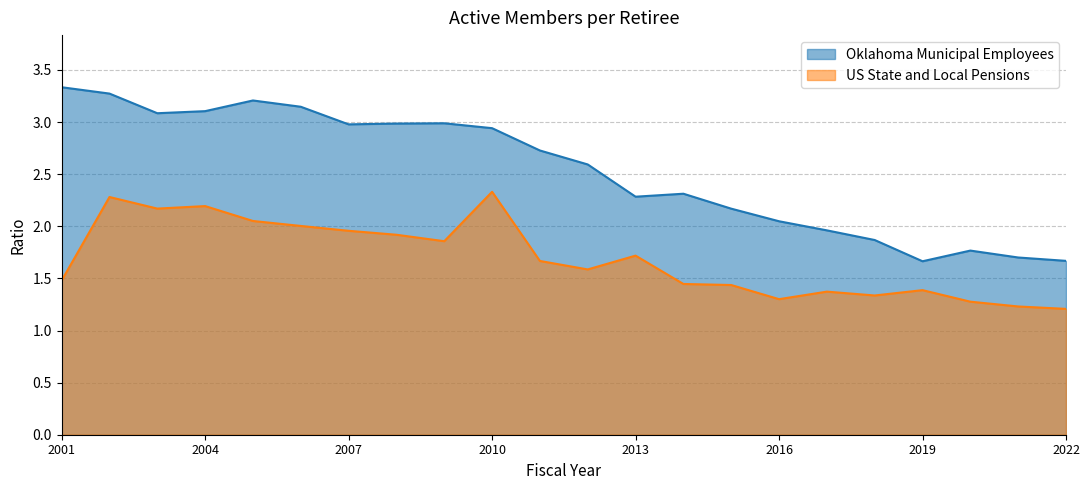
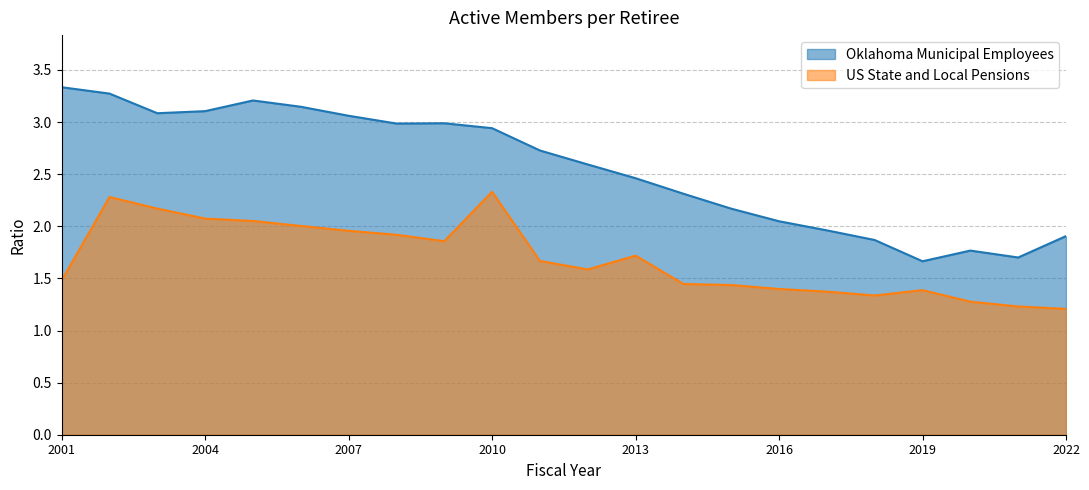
  {
    "Oklahoma Municipal Employees": {
      "2001": 3.33,
      "2004": 3.10,
-     "2007": 2.98,
+     "2007": 3.06,
      "2010": 2.94,
-     "2013": 2.28,
+     "2013": 2.46,
      "2016": 2.05,
      "2019": 1.66,
-     "2022": 1.67
+     "2022": 1.91
    },
    "US State and Local Pensions": {
      "2001": 1.48,
-     "2004": 2.19,
+     "2004": 2.07,
      "2007": 1.96,
      "2010": 2.33,
      "2013": 1.72,
-     "2016": 1.30,
+     "2016": 1.40,
      "2019": 1.39,
      "2022": 1.21
    }
  }
